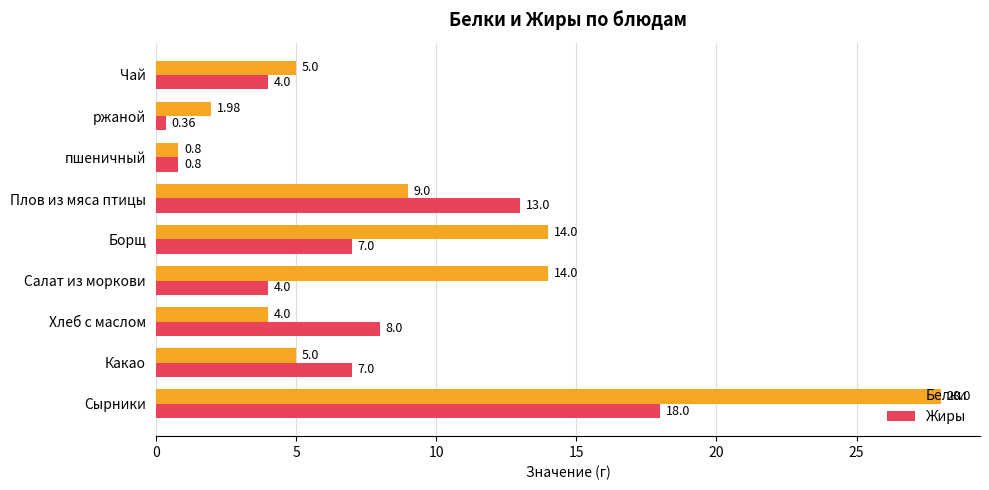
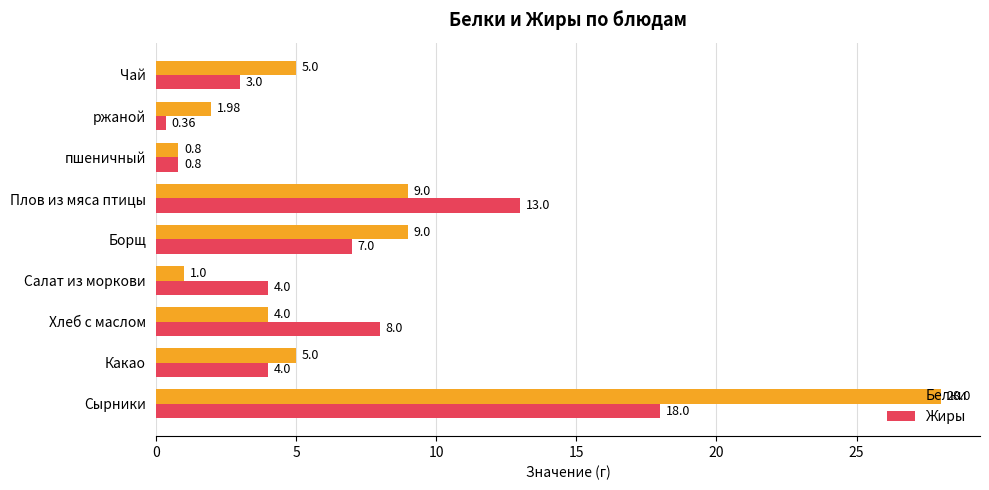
  {
    "Белки": {
      "Чай": 5.0,
      "ржаной": 1.98,
      "пшеничный": 0.8,
      "Плов из мяса птицы": 9.0,
-     "Борщ": 14.0,
-     "Салат из моркови": 14.0,
+     "Борщ": 9.0,
+     "Салат из моркови": 1.0,
      "Хлеб с маслом": 4.0,
      "Какао": 5.0,
      "Сырники": 28.0
    },
    "Жиры": {
-     "Чай": 4.0,
+     "Чай": 3.0,
      "ржаной": 0.36,
      "пшеничный": 0.8,
      "Плов из мяса птицы": 13.0,
      "Борщ": 7.0,
      "Салат из моркови": 4.0,
      "Хлеб с маслом": 8.0,
-     "Какао": 7.0,
+     "Какао": 4.0,
      "Сырники": 18.0
    }
  }
